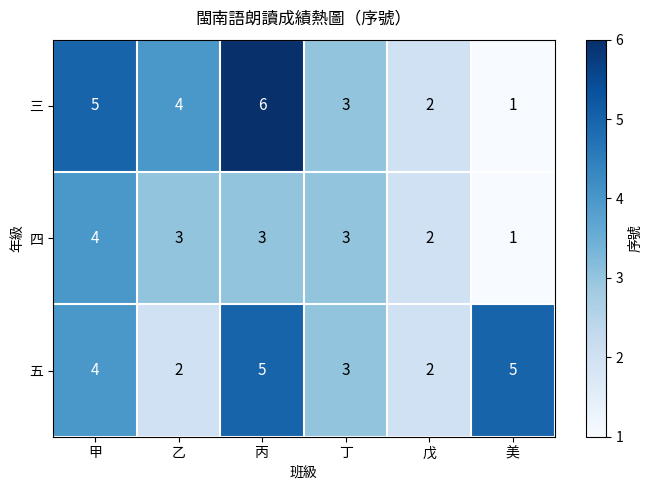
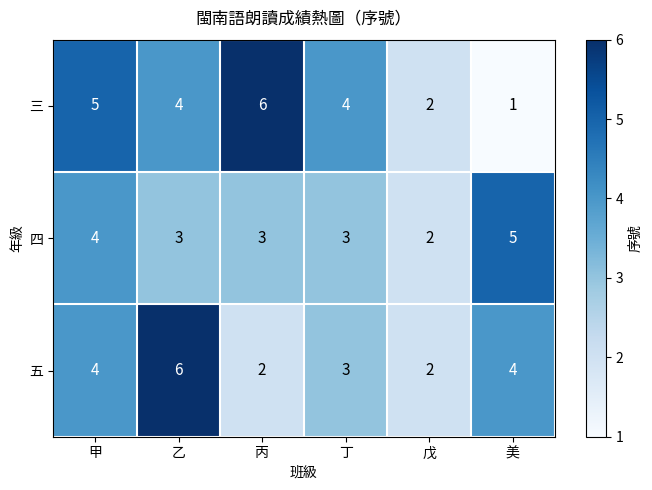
  {
    "三": {
      "甲": 5,
      "乙": 4,
      "丙": 6,
-     "丁": 3,
+     "丁": 4,
      "戊": 2,
      "美": 1
    },
    "四": {
      "甲": 4,
      "乙": 3,
      "丙": 3,
      "丁": 3,
      "戊": 2,
-     "美": 1
+     "美": 5
    },
    "五": {
      "甲": 4,
-     "乙": 2,
-     "丙": 5,
+     "乙": 6,
+     "丙": 2,
      "丁": 3,
      "戊": 2,
-     "美": 5
+     "美": 4
    }
  }
